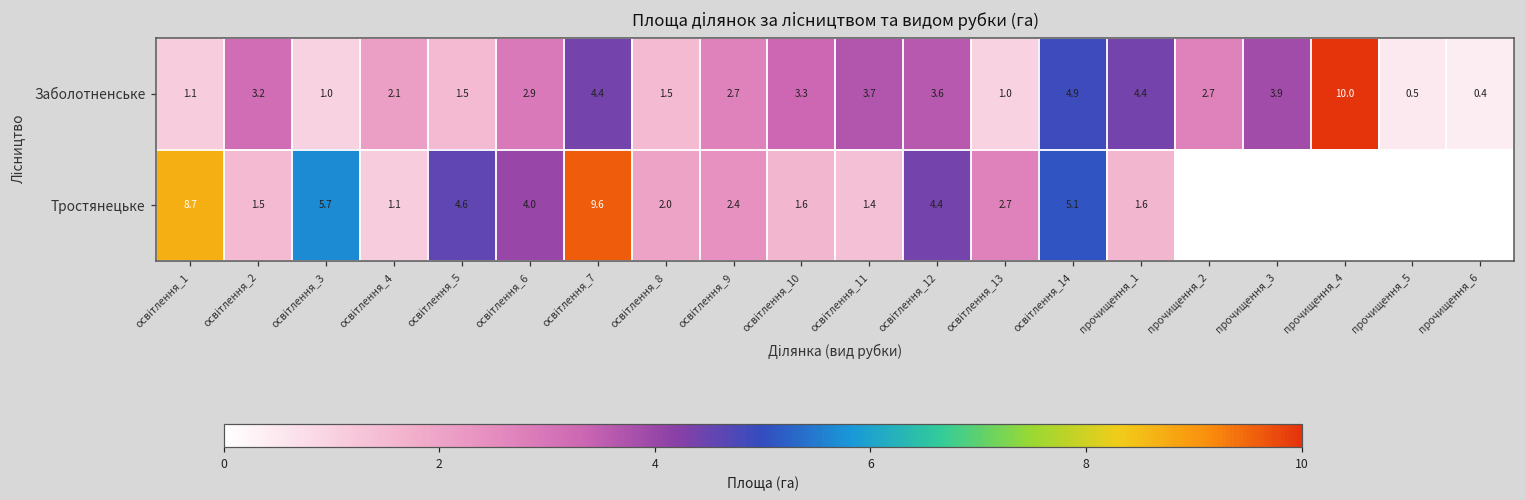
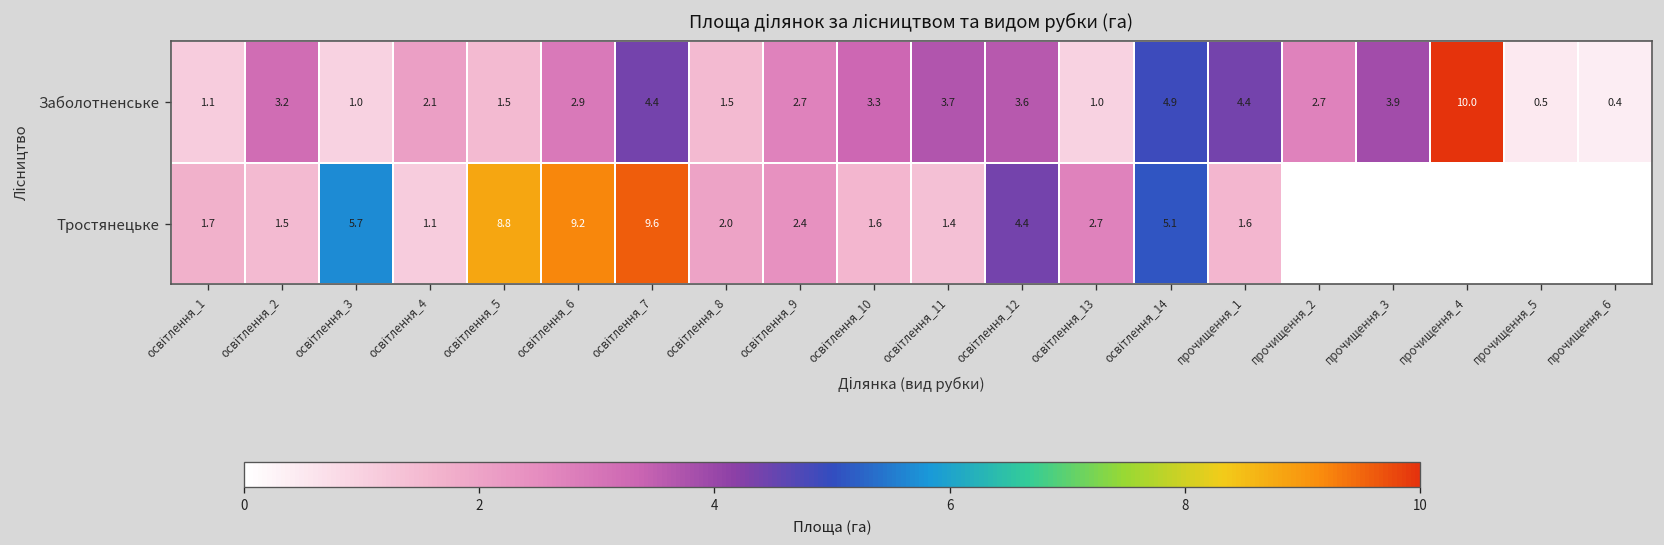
  {
    "Заболотненське": {
      "освітлення_1": 1.1,
      "освітлення_2": 3.2,
      "освітлення_3": 1.0,
      "освітлення_4": 2.1,
      "освітлення_5": 1.5,
      "освітлення_6": 2.9,
      "освітлення_7": 4.4,
      "освітлення_8": 1.5,
      "освітлення_9": 2.7,
      "освітлення_10": 3.3,
      "освітлення_11": 3.7,
      "освітлення_12": 3.6,
      "освітлення_13": 1.0,
      "освітлення_14": 4.9,
      "прочищення_1": 4.4,
      "прочищення_2": 2.7,
      "прочищення_3": 3.9,
      "прочищення_4": 10.0,
      "прочищення_5": 0.5,
      "прочищення_6": 0.4
    },
    "Тростянецьке": {
-     "освітлення_1": 8.7,
+     "освітлення_1": 1.7,
      "освітлення_2": 1.5,
      "освітлення_3": 5.7,
      "освітлення_4": 1.1,
-     "освітлення_5": 4.6,
-     "освітлення_6": 4.0,
+     "освітлення_5": 8.8,
+     "освітлення_6": 9.2,
      "освітлення_7": 9.6,
      "освітлення_8": 2.0,
      "освітлення_9": 2.4,
      "освітлення_10": 1.6,
      "освітлення_11": 1.4,
      "освітлення_12": 4.4,
      "освітлення_13": 2.7,
      "освітлення_14": 5.1,
      "прочищення_1": 1.6
    }
  }
